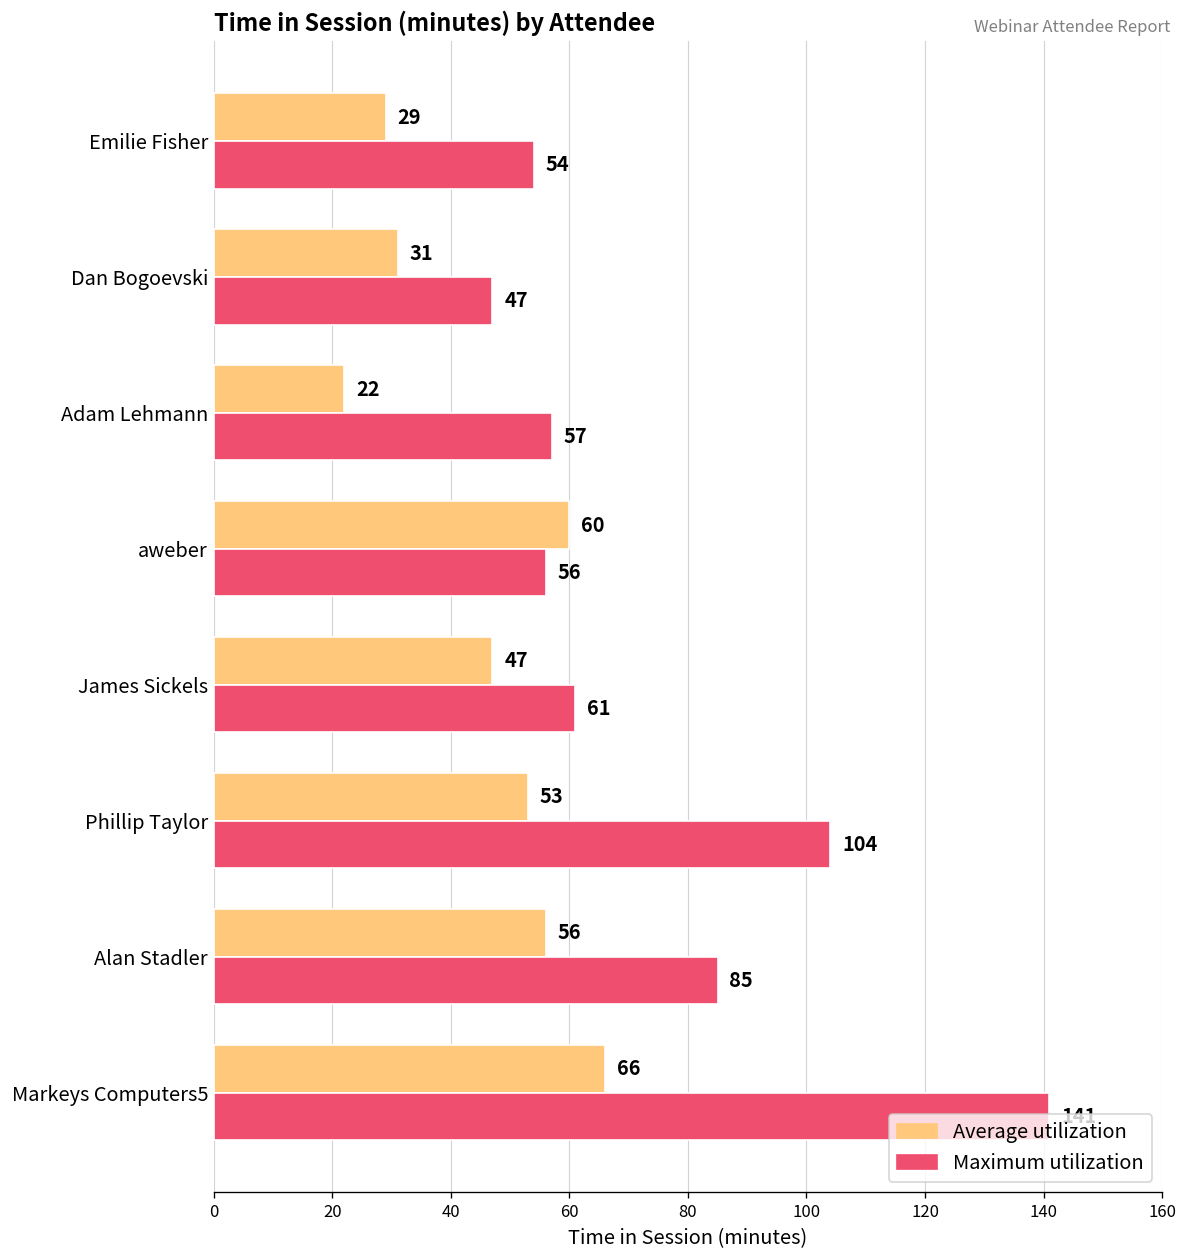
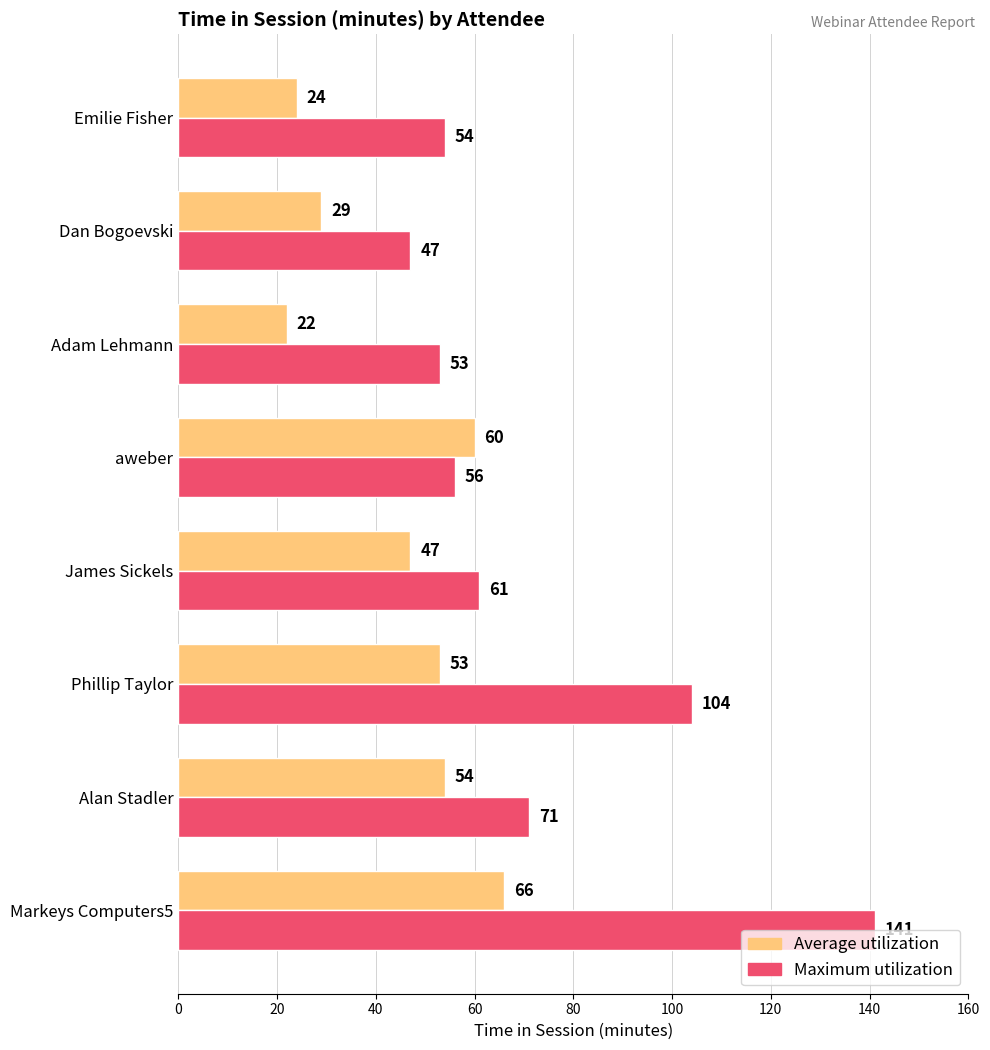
  {
    "Average utilization": {
-     "Emilie Fisher": 29,
-     "Dan Bogoevski": 31,
+     "Emilie Fisher": 24,
+     "Dan Bogoevski": 29,
      "Adam Lehmann": 22,
      "aweber": 60,
      "James Sickels": 47,
      "Phillip Taylor": 53,
-     "Alan Stadler": 56,
+     "Alan Stadler": 54,
      "Markeys Computers5": 66
    },
    "Maximum utilization": {
      "Emilie Fisher": 54,
      "Dan Bogoevski": 47,
-     "Adam Lehmann": 57,
+     "Adam Lehmann": 53,
      "aweber": 56,
      "James Sickels": 61,
      "Phillip Taylor": 104,
-     "Alan Stadler": 85
+     "Alan Stadler": 71
    }
  }
